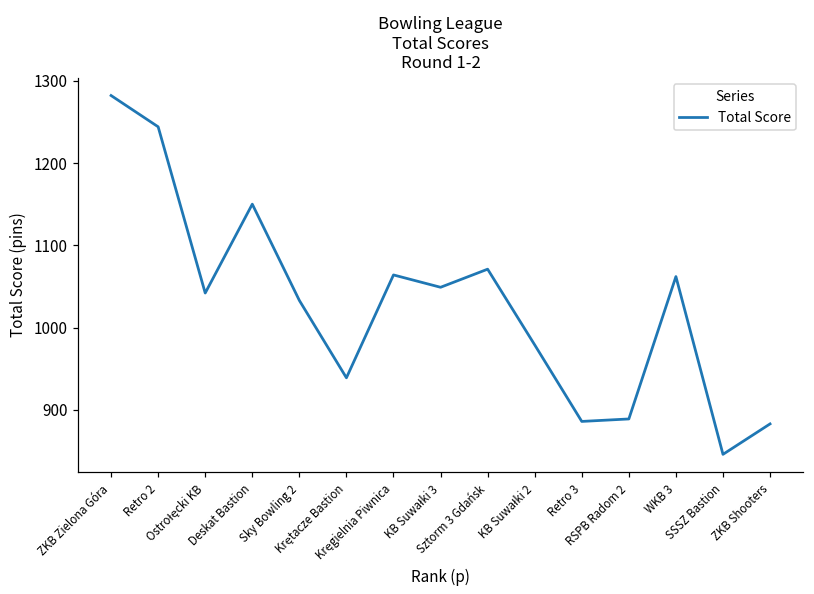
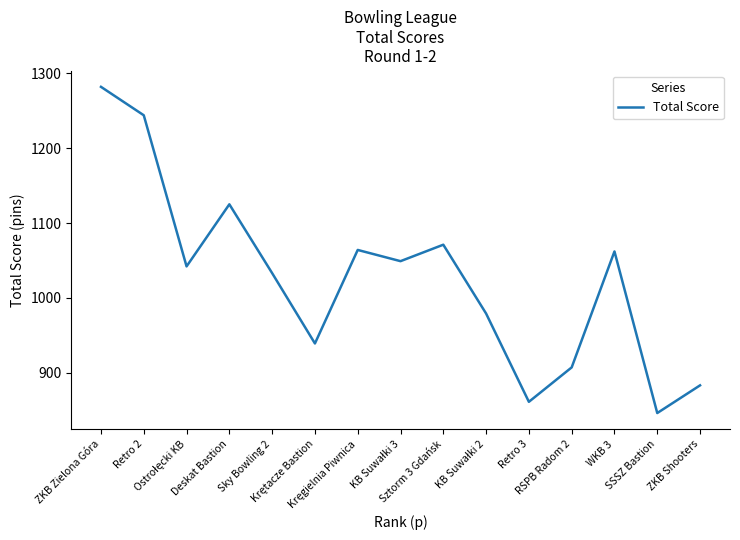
  {
    "ZKB Zielona Góra": 1280,
    "Retro 2": 1240,
    "Ostrołęcki KB": 1040,
-   "Deskat Bastion": 1150,
+   "Deskat Bastion": 1130,
    "Sky Bowling 2": 1030,
    "Krętacze Bastion": 940,
    "Kręgielnia Piwnica": 1060,
    "KB Suwałki 3": 1050,
    "Sztorm 3 Gdańsk": 1070,
    "KB Suwałki 2": 980,
-   "Retro 3": 890,
-   "RSPB Radom 2": 890,
+   "Retro 3": 860,
+   "RSPB Radom 2": 910,
    "WKB 3": 1060,
    "SSSZ Bastion": 850,
    "ZKB Shooters": 880
  }
